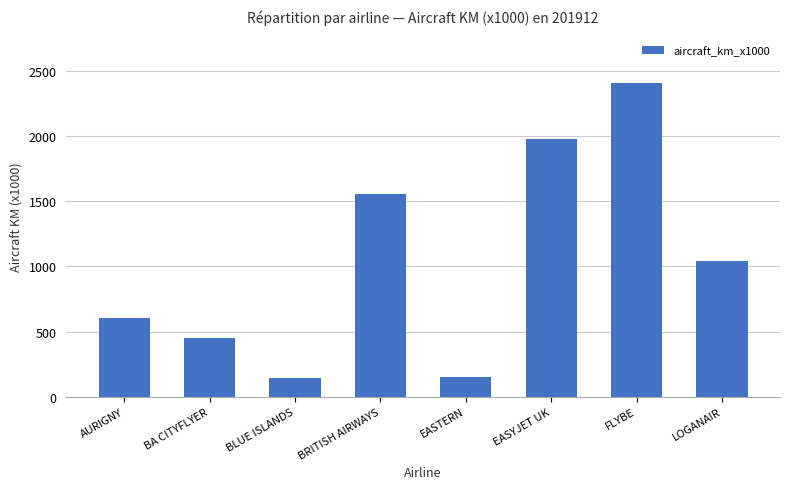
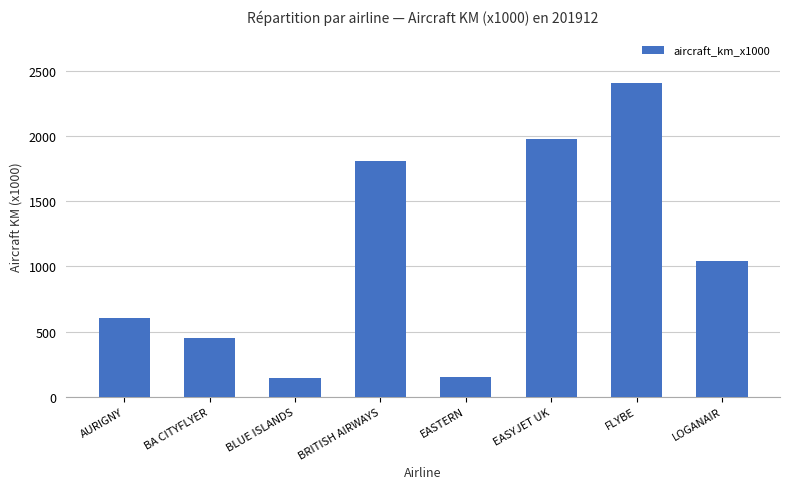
  {
    "AURIGNY": 600,
    "BA CITYFLYER": 450,
    "BLUE ISLANDS": 140,
-   "BRITISH AIRWAYS": 1560,
+   "BRITISH AIRWAYS": 1810,
    "EASTERN": 150,
    "EASYJET UK": 1980,
    "FLYBE": 2410,
    "LOGANAIR": 1040
  }
